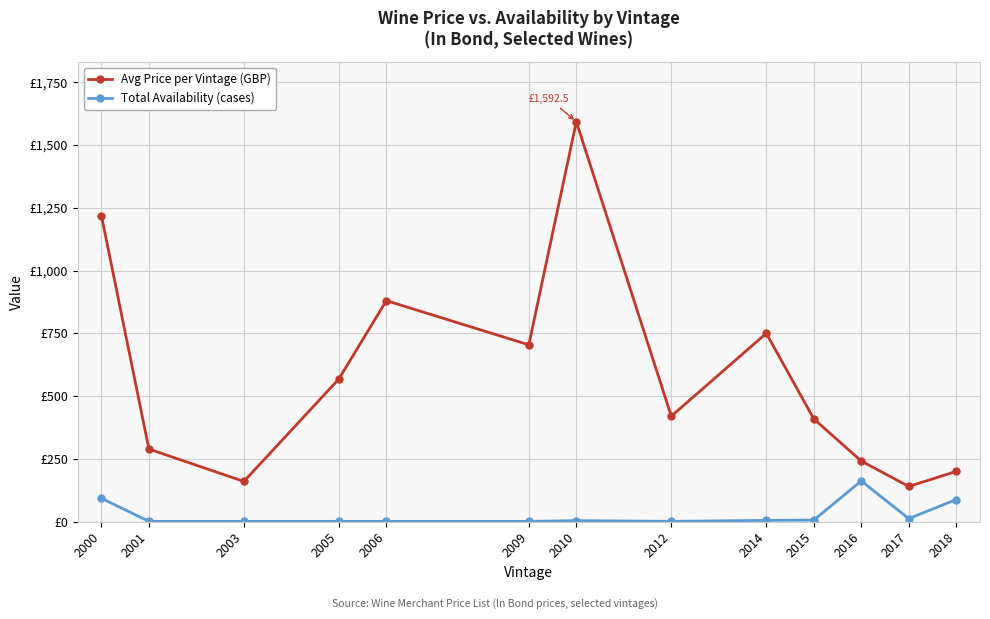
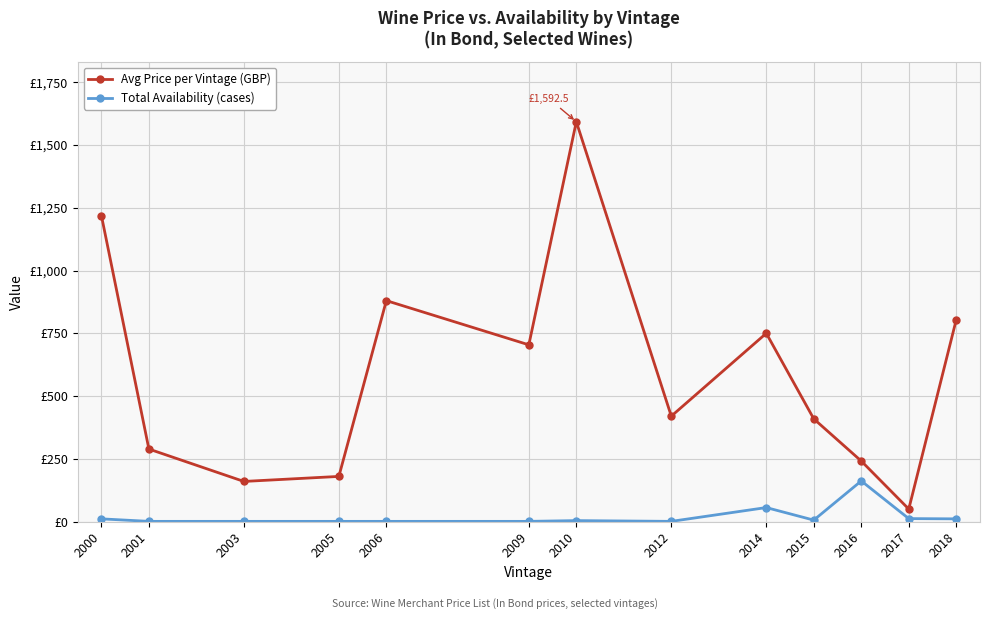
  {
    "Avg Price per Vintage (GBP)": {
      "2000": "£1,220",
      "2001": "£290",
      "2003": "£160",
-     "2005": "£570",
+     "2005": "£180",
      "2006": "£880",
      "2009": "£700",
      "2012": "£420",
      "2014": "£750",
      "2015": "£410",
      "2016": "£240",
-     "2017": "£140",
-     "2018": "£200"
+     "2017": "£50",
+     "2018": "£800"
    },
    "Total Availability (cases)": {
-     "2000": "£90",
+     "2000": "£10",
      "2001": "£0",
      "2003": "£0",
      "2005": "£0",
      "2006": "£0",
      "2009": "£0",
      "2010": "£0",
      "2012": "£0",
-     "2014": "£10",
+     "2014": "£60",
      "2015": "£10",
      "2016": "£160",
      "2017": "£10",
-     "2018": "£90"
+     "2018": "£10"
    }
  }
